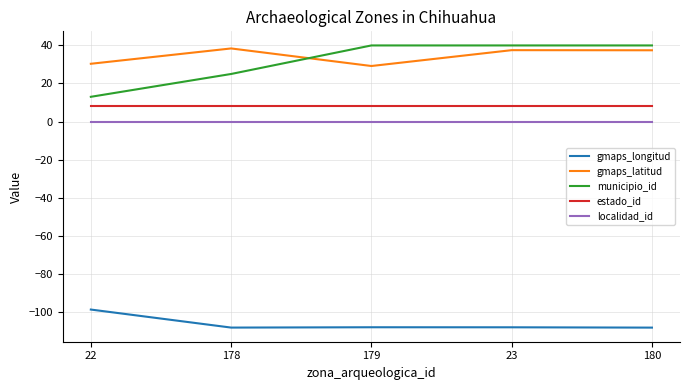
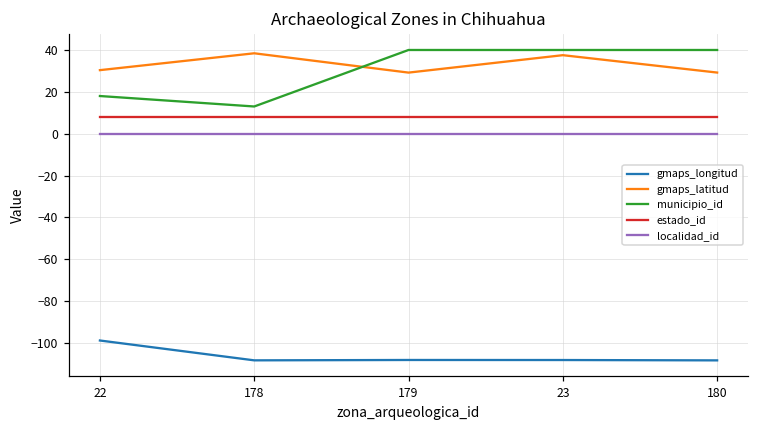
  {
    "gmaps_longitud": {
      "22": -99,
      "178": -108,
      "179": -108,
      "23": -108,
      "180": -108
    },
    "gmaps_latitud": {
      "22": 30,
      "178": 38,
      "179": 29,
      "23": 38,
-     "180": 37
+     "180": 29
    },
    "municipio_id": {
-     "22": 13,
-     "178": 25,
+     "22": 18,
+     "178": 13,
      "179": 40,
      "23": 40,
      "180": 40
    },
    "estado_id": {
      "22": 8,
      "178": 8,
      "179": 8,
      "23": 8,
      "180": 8
    },
    "localidad_id": {
      "22": 0,
      "178": 0,
      "179": 0,
      "23": 0,
      "180": 0
    }
  }
